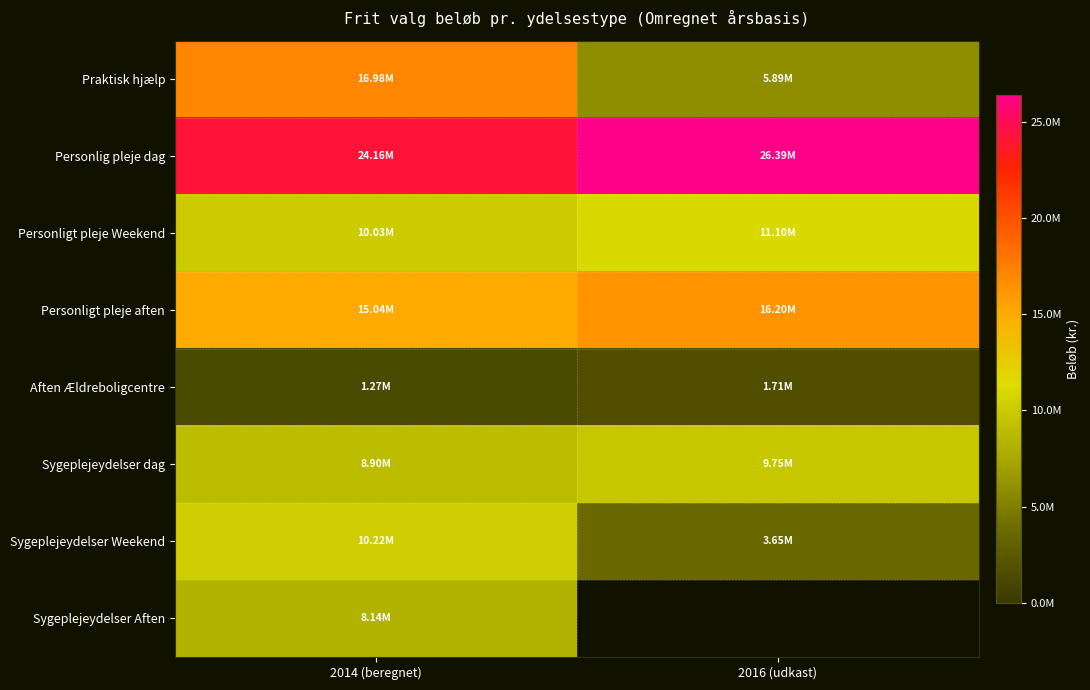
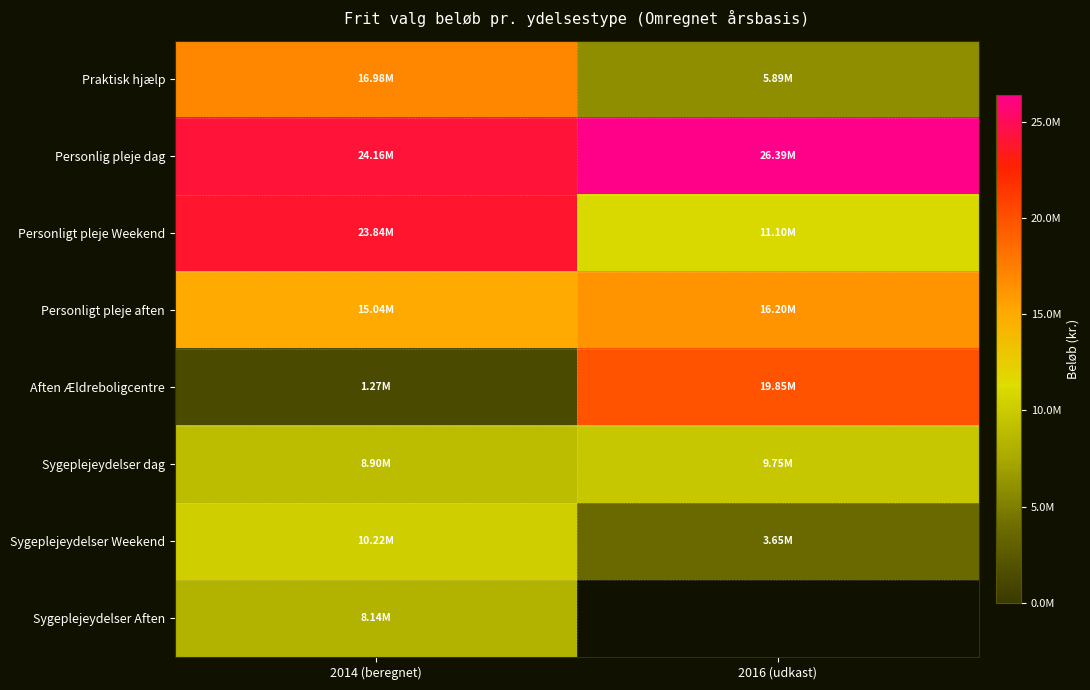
  {
    "Praktisk hjælp": {
      "2014 (beregnet)": "16.98M",
      "2016 (udkast)": "5.89M"
    },
    "Personlig pleje dag": {
      "2014 (beregnet)": "24.16M",
      "2016 (udkast)": "26.39M"
    },
    "Personligt pleje Weekend": {
-     "2014 (beregnet)": "10.03M",
+     "2014 (beregnet)": "23.84M",
      "2016 (udkast)": "11.10M"
    },
    "Personligt pleje aften": {
      "2014 (beregnet)": "15.04M",
      "2016 (udkast)": "16.20M"
    },
    "Aften Ældreboligcentre": {
      "2014 (beregnet)": "1.27M",
-     "2016 (udkast)": "1.71M"
+     "2016 (udkast)": "19.85M"
    },
    "Sygeplejeydelser dag": {
      "2014 (beregnet)": "8.90M",
      "2016 (udkast)": "9.75M"
    },
    "Sygeplejeydelser Weekend": {
      "2014 (beregnet)": "10.22M",
      "2016 (udkast)": "3.65M"
    },
    "Sygeplejeydelser Aften": {
      "2014 (beregnet)": "8.14M"
    }
  }
